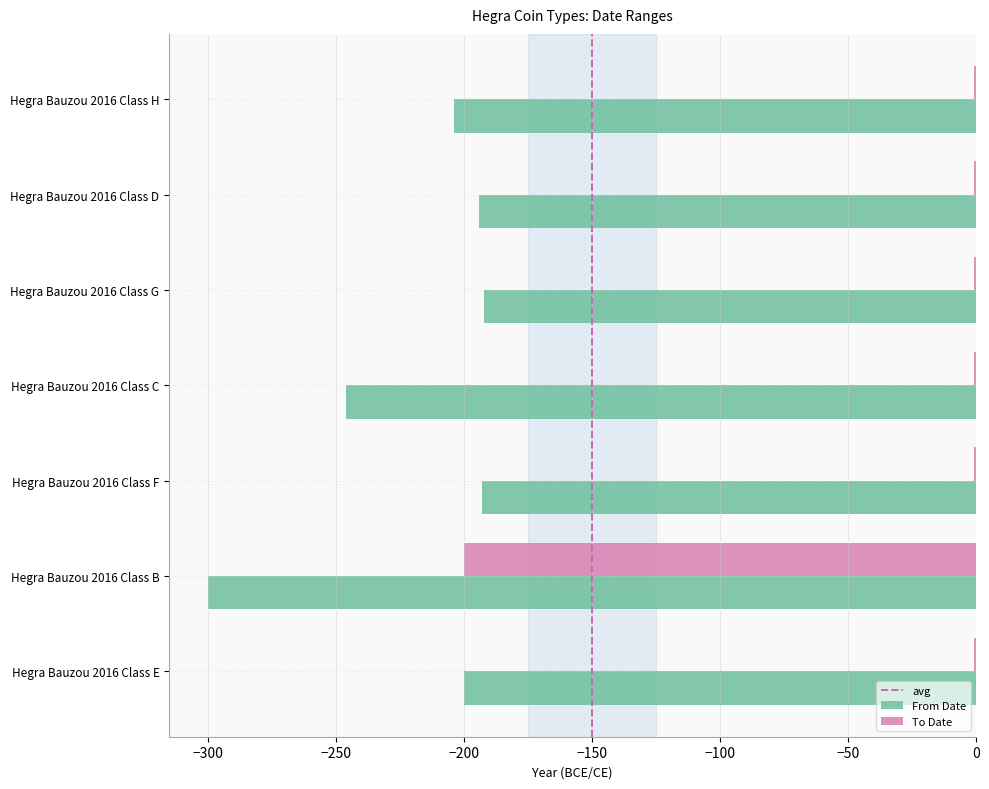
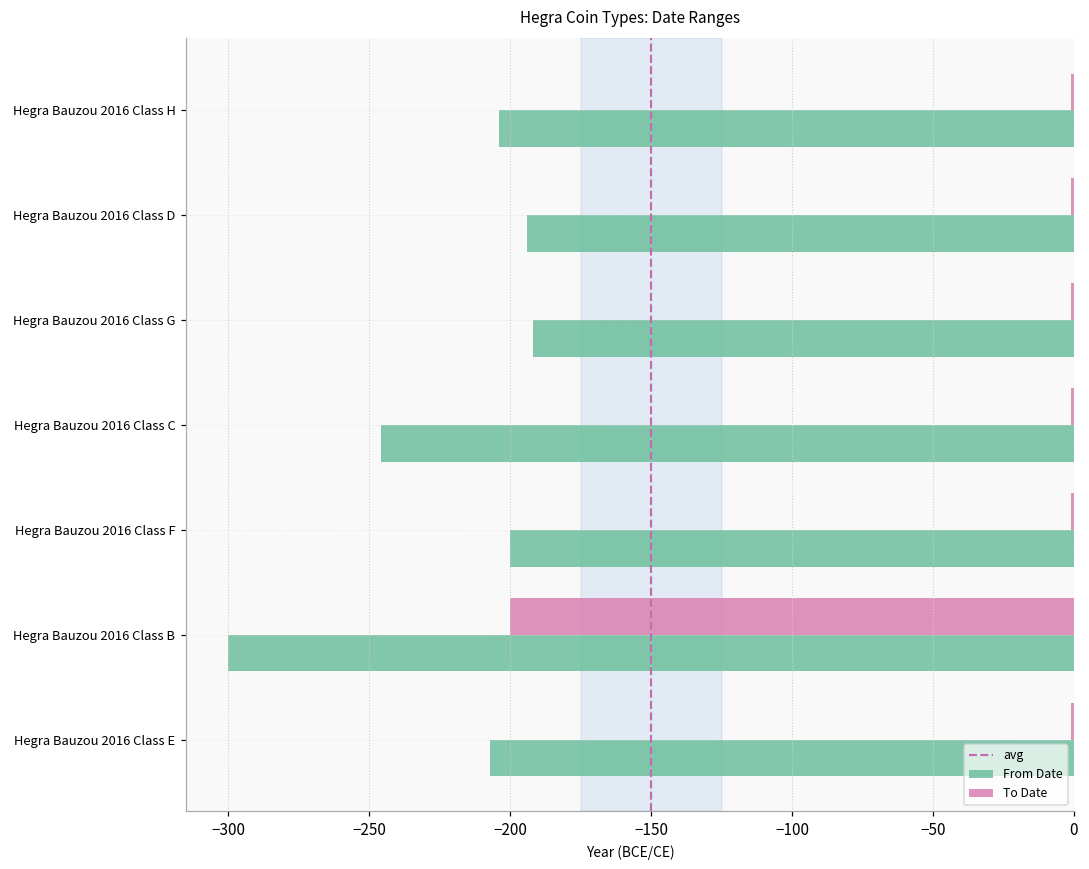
  {
    "From Date": {
      "Hegra Bauzou 2016 Class H": -204,
      "Hegra Bauzou 2016 Class D": -194,
      "Hegra Bauzou 2016 Class G": -192,
      "Hegra Bauzou 2016 Class C": -246,
-     "Hegra Bauzou 2016 Class F": -193,
+     "Hegra Bauzou 2016 Class F": -200,
      "Hegra Bauzou 2016 Class B": -300,
-     "Hegra Bauzou 2016 Class E": -200
+     "Hegra Bauzou 2016 Class E": -207
    },
    "To Date": {
      "Hegra Bauzou 2016 Class H": -1,
      "Hegra Bauzou 2016 Class D": -1,
      "Hegra Bauzou 2016 Class G": -1,
      "Hegra Bauzou 2016 Class C": -1,
      "Hegra Bauzou 2016 Class F": -1,
      "Hegra Bauzou 2016 Class B": -200,
      "Hegra Bauzou 2016 Class E": -1
    }
  }
